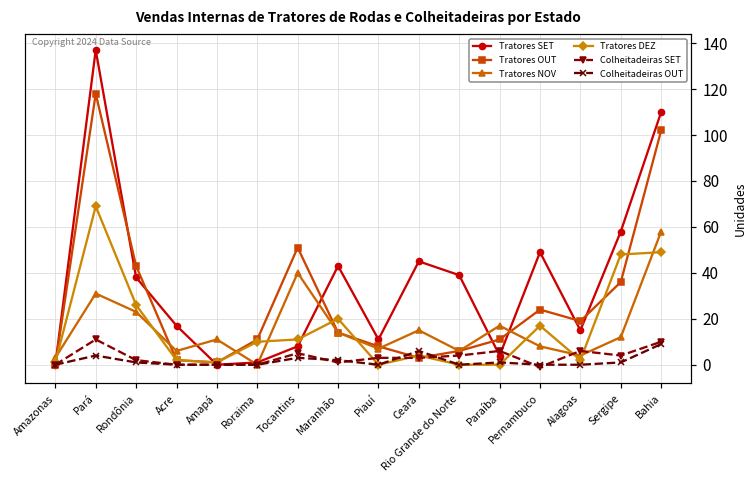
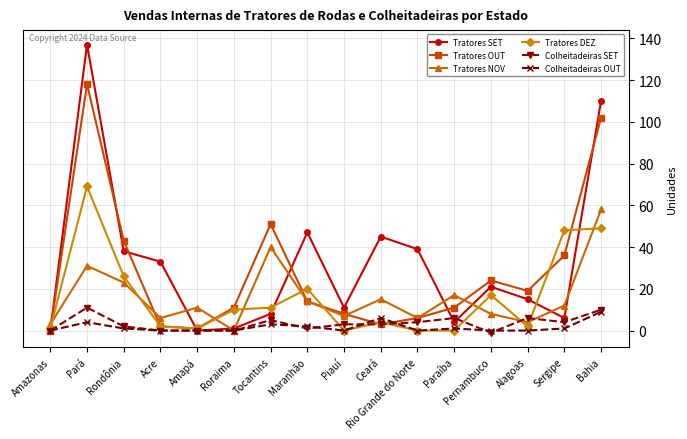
  {
    "Tratores SET": {
      "Rondônia": 38,
-     "Acre": 17,
+     "Acre": 33,
      "Tocantins": 8,
-     "Maranhão": 43,
+     "Maranhão": 47,
      "Piauí": 11,
      "Ceará": 45,
      "Rio Grande do Norte": 39,
      "Paraíba": 4,
-     "Pernambuco": 49,
+     "Pernambuco": 21,
      "Alagoas": 15,
-     "Sergipe": 58,
+     "Sergipe": 6,
      "Bahia": 110
    }
  }
